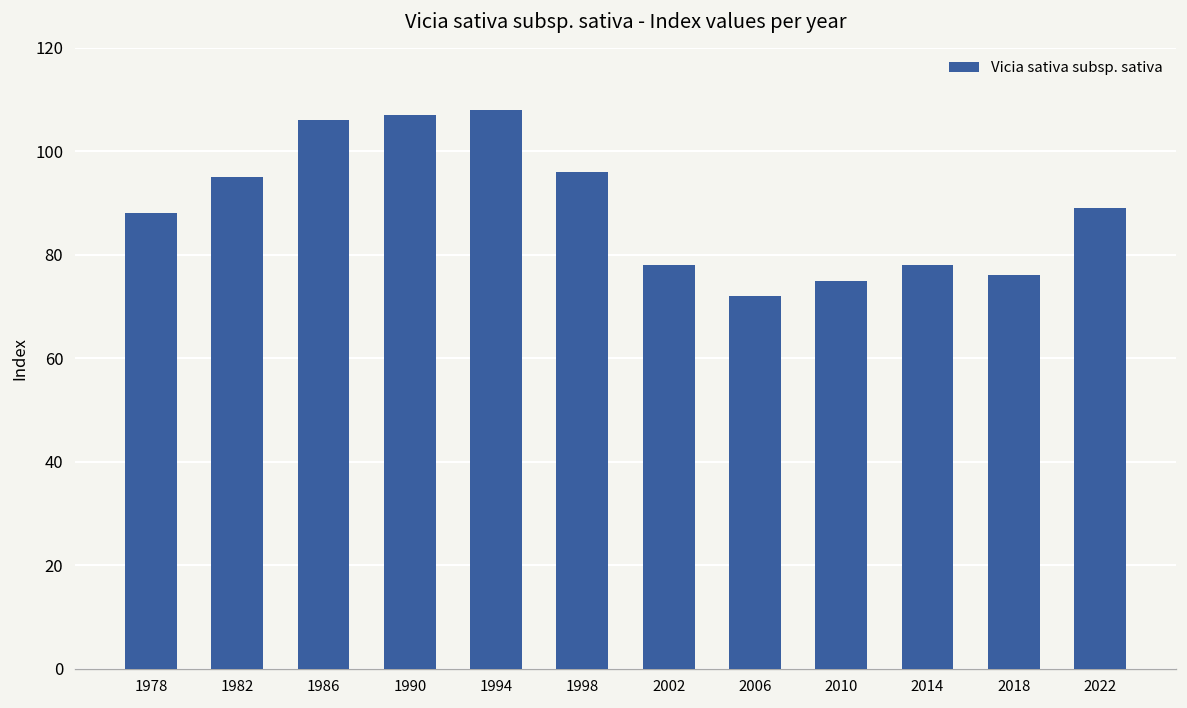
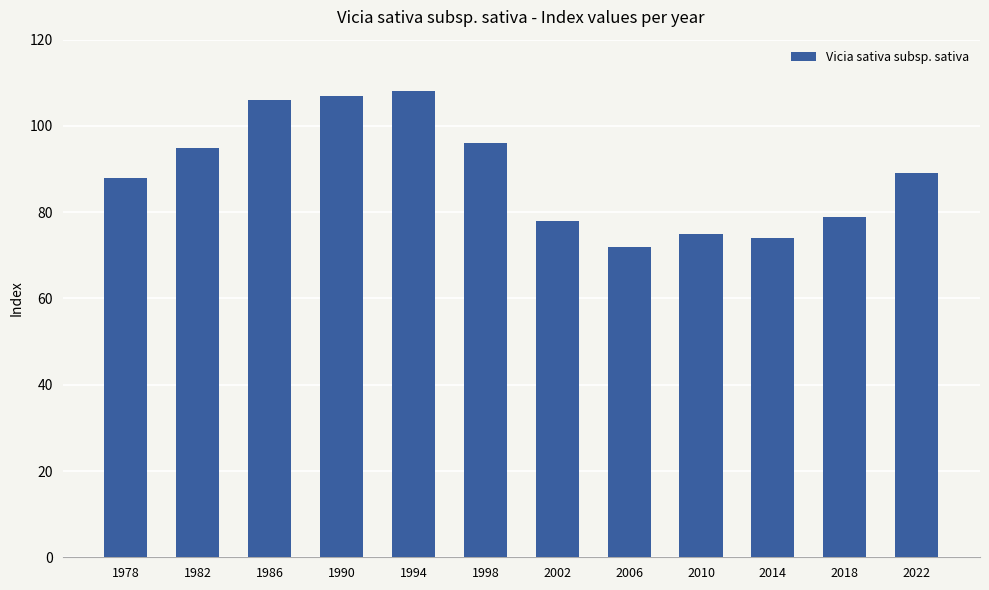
  {
    "1978": 88,
    "1982": 95,
    "1986": 106,
    "1990": 107,
    "1994": 108,
    "1998": 96,
    "2002": 78,
    "2006": 72,
    "2010": 75,
-   "2014": 78,
-   "2018": 76,
+   "2014": 74,
+   "2018": 79,
    "2022": 89
  }
